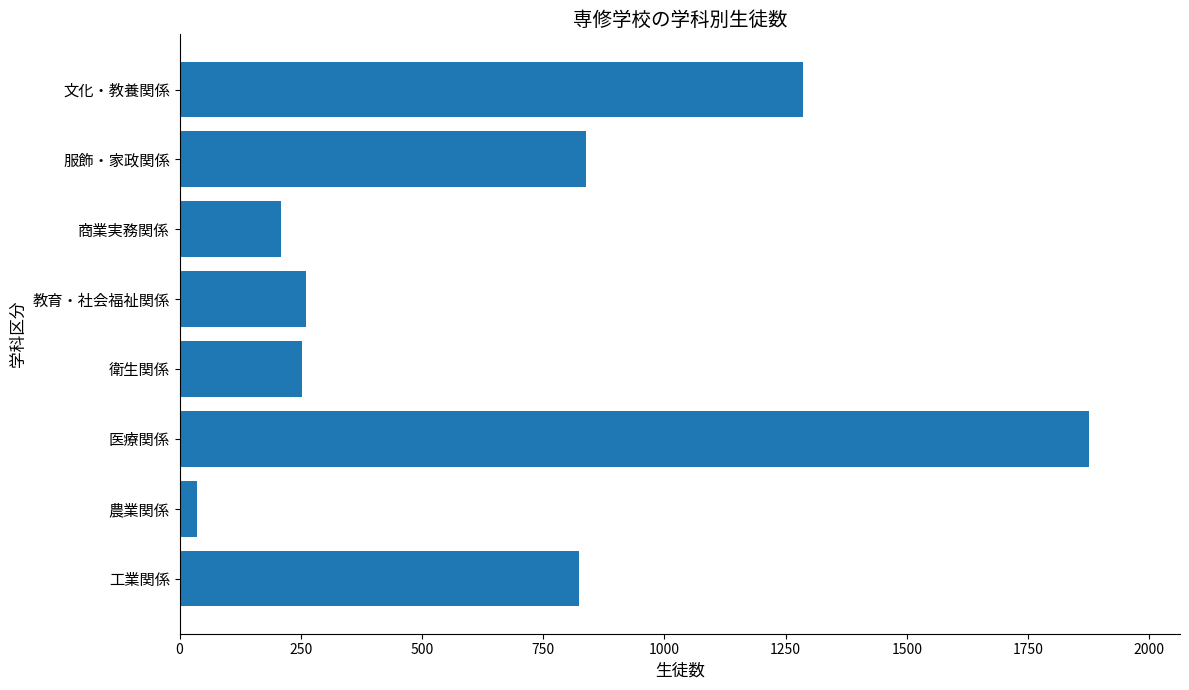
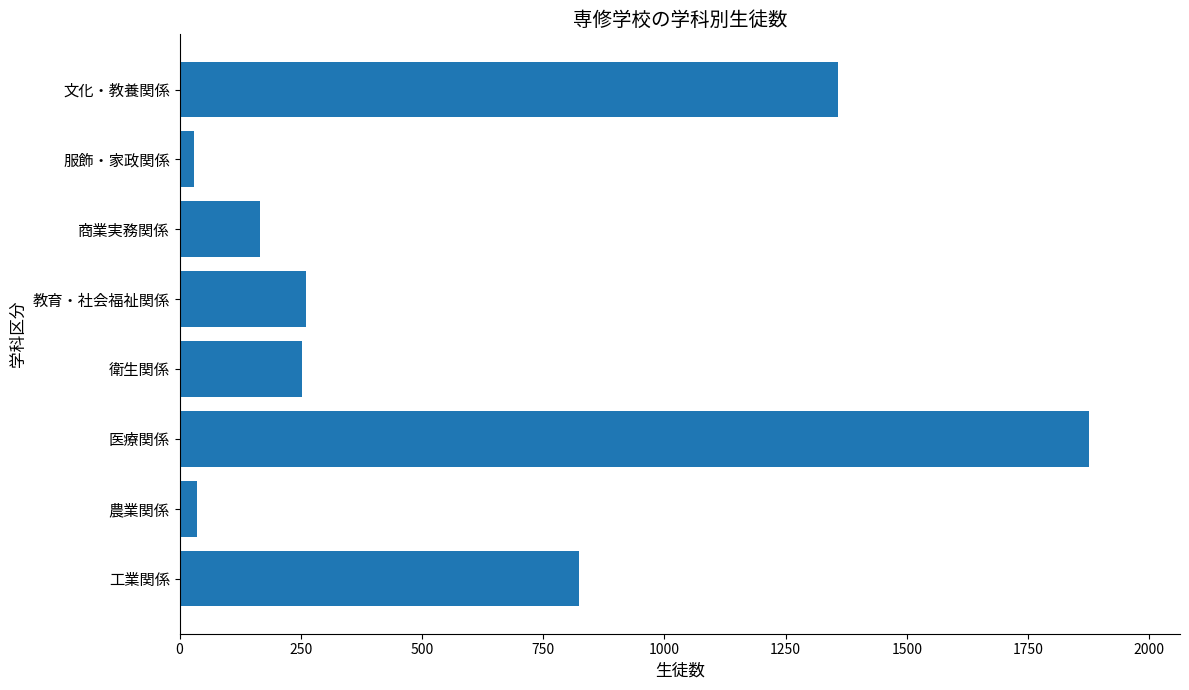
  {
-   "文化・教養関係": 1290,
-   "服飾・家政関係": 840,
-   "商業実務関係": 210,
+   "文化・教養関係": 1360,
+   "服飾・家政関係": 30,
+   "商業実務関係": 170,
    "教育・社会福祉関係": 260,
    "衛生関係": 250,
    "医療関係": 1880,
    "農業関係": 40,
    "工業関係": 820
  }
